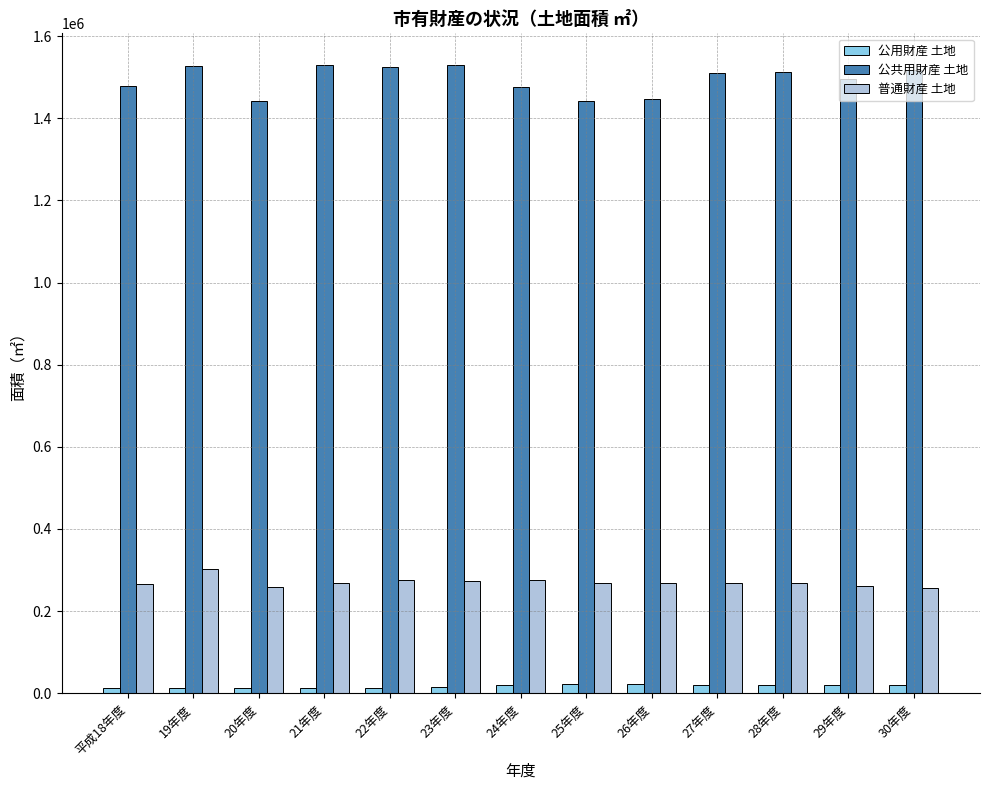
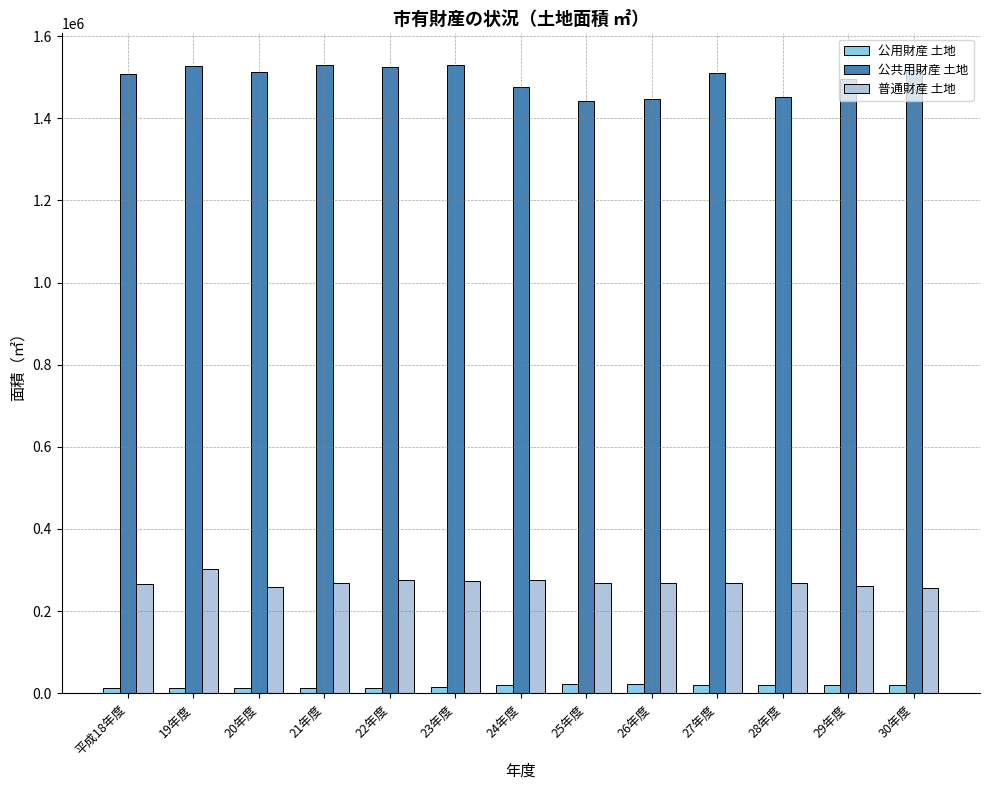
  {
    "公共用財産 土地": {
-     "平成18年度": 1480000,
+     "平成18年度": 1510000,
      "19年度": 1530000,
-     "20年度": 1440000,
+     "20年度": 1510000,
      "21年度": 1530000,
      "22年度": 1530000,
      "23年度": 1530000,
      "24年度": 1480000,
      "25年度": 1440000,
      "26年度": 1450000,
      "27年度": 1510000,
-     "28年度": 1510000
+     "28年度": 1450000
    }
  }
